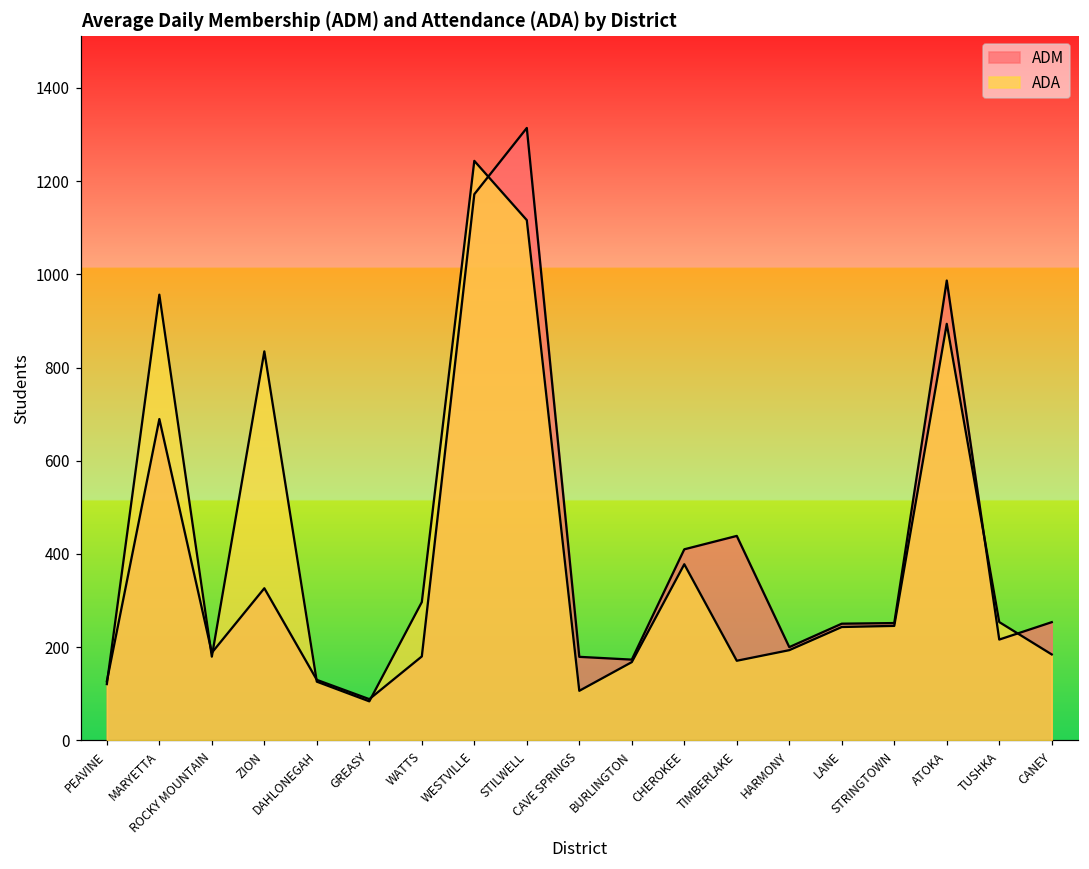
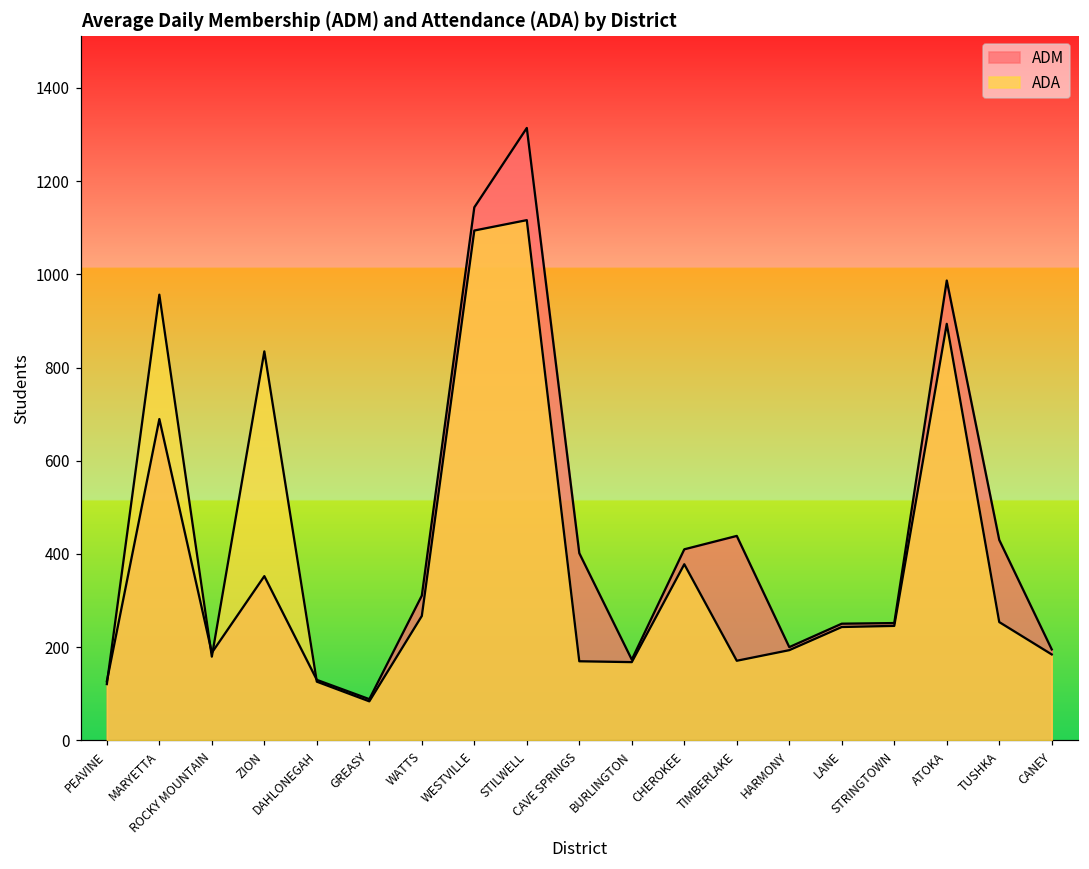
  {
    "ADM": {
      "MARYETTA": 690,
      "ROCKY MOUNTAIN": 190,
-     "ZION": 330,
-     "WATTS": 180,
-     "WESTVILLE": 1170,
+     "ZION": 350,
+     "WATTS": 310,
+     "WESTVILLE": 1140,
      "STILWELL": 1310,
-     "CAVE SPRINGS": 180,
+     "CAVE SPRINGS": 400,
      "CHEROKEE": 410,
      "TIMBERLAKE": 440,
      "HARMONY": 200,
      "LANE": 250,
      "STRINGTOWN": 250,
      "ATOKA": 990,
-     "TUSHKA": 220,
-     "CANEY": 250
+     "TUSHKA": 430,
+     "CANEY": 190
    },
    "ADA": {
      "MARYETTA": 960,
      "ROCKY MOUNTAIN": 180,
      "ZION": 830,
-     "WATTS": 300,
-     "WESTVILLE": 1240,
+     "WATTS": 270,
+     "WESTVILLE": 1090,
      "STILWELL": 1120,
-     "CAVE SPRINGS": 110,
+     "CAVE SPRINGS": 170,
      "CHEROKEE": 380,
      "TIMBERLAKE": 170,
      "HARMONY": 190,
      "LANE": 240,
      "STRINGTOWN": 250,
      "ATOKA": 890,
      "TUSHKA": 250,
      "CANEY": 180
    }
  }
